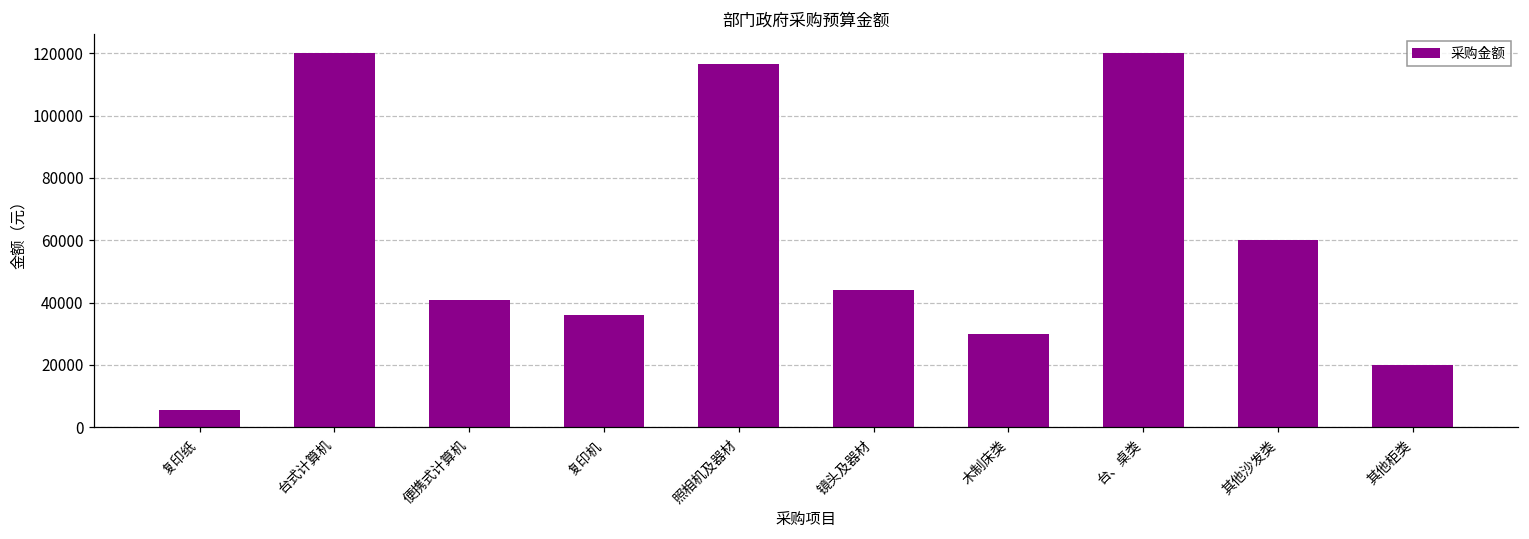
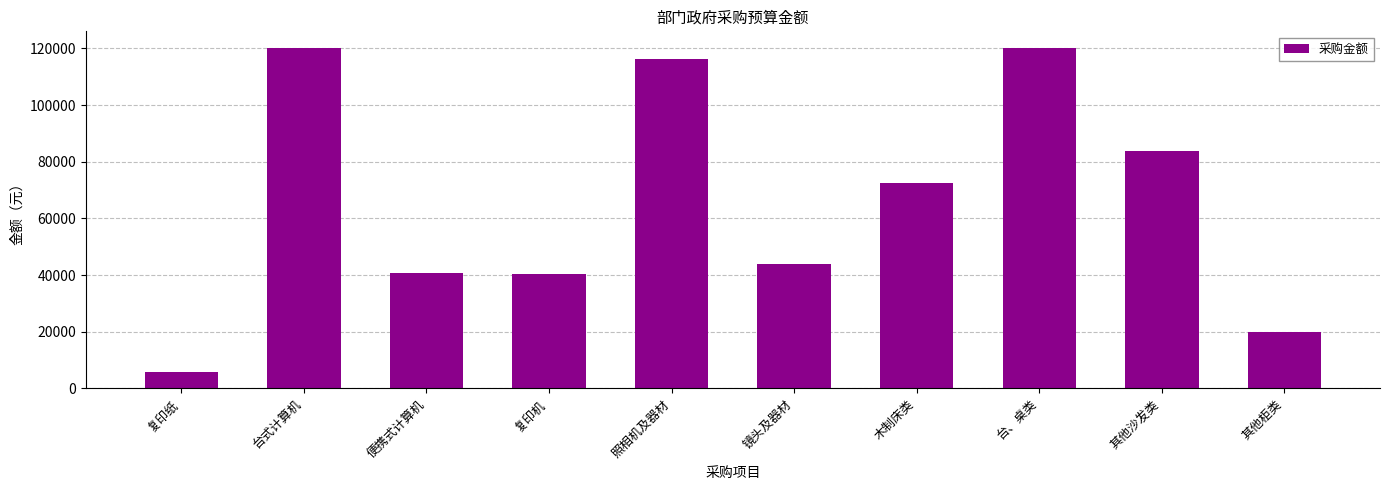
  {
    "复印纸": 6000,
    "台式计算机": 120000,
    "便携式计算机": 41000,
-   "复印机": 36000,
+   "复印机": 40000,
    "照相机及器材": 116000,
    "镜头及器材": 44000,
-   "木制床类": 30000,
+   "木制床类": 72000,
    "台、桌类": 120000,
-   "其他沙发类": 60000,
+   "其他沙发类": 84000,
    "其他柜类": 20000
  }
